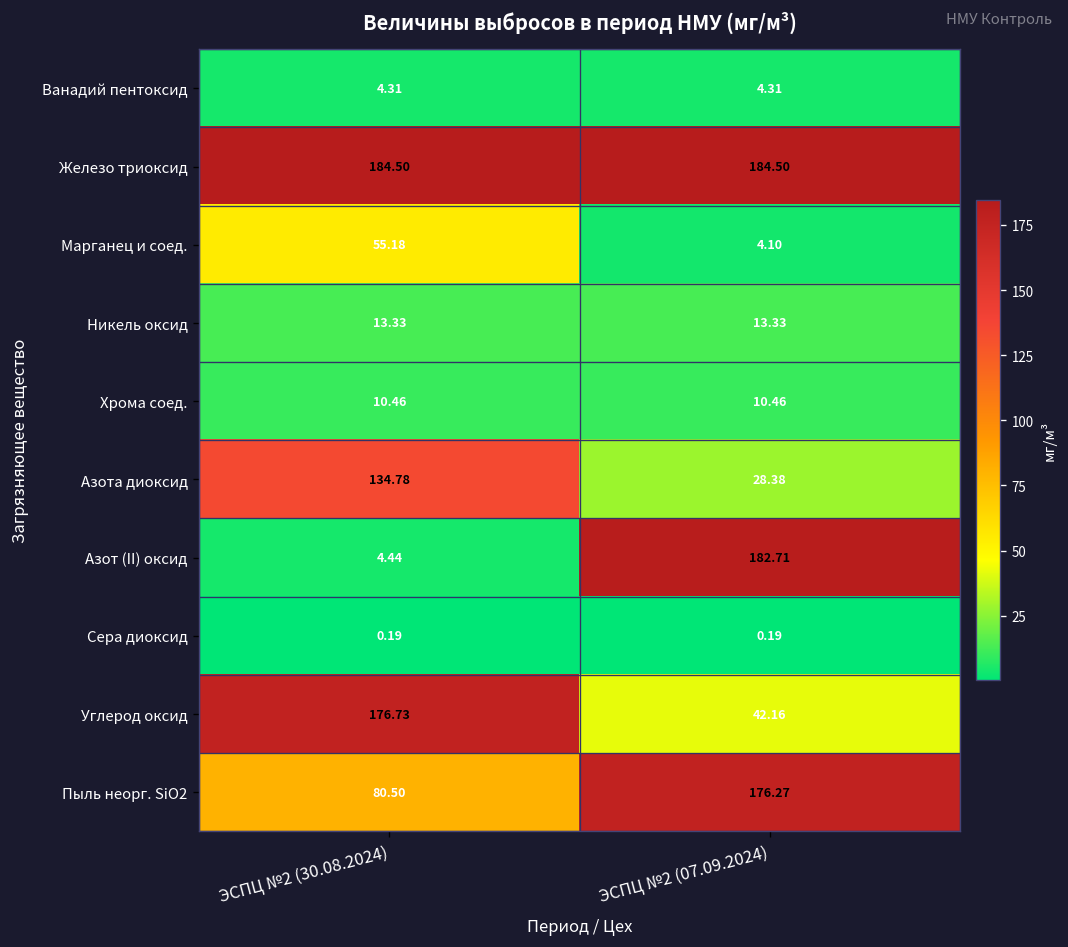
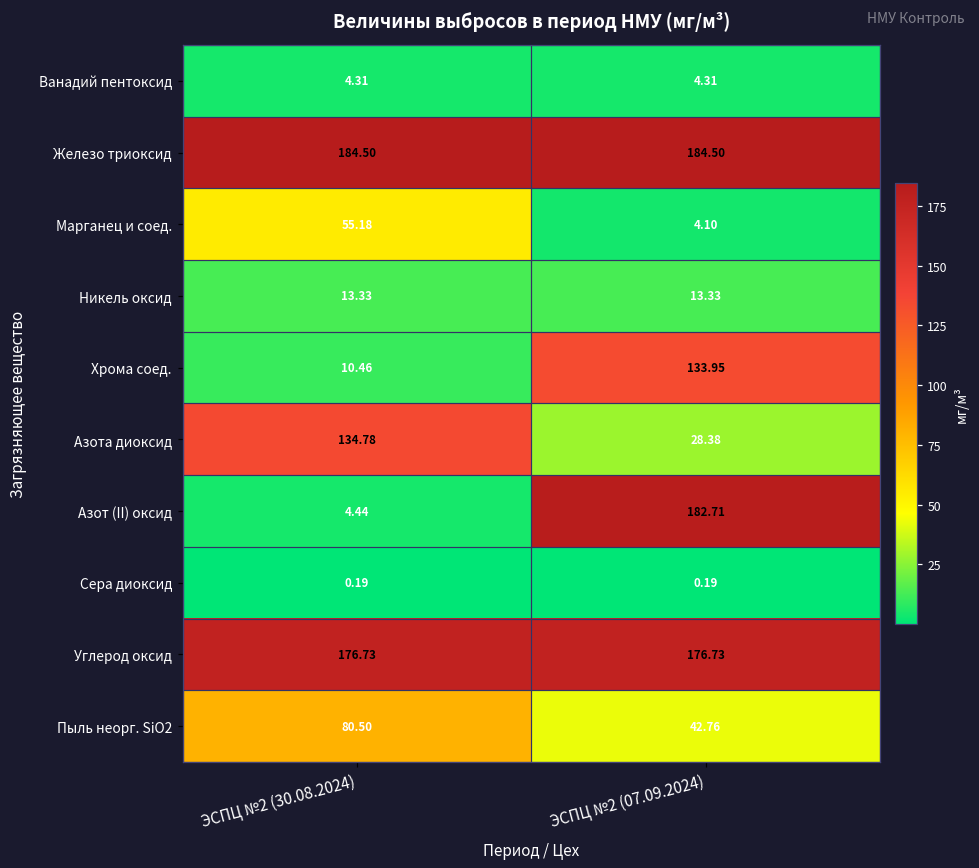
  {
    "Ванадий пентоксид": {
      "ЭСПЦ №2 (30.08.2024)": 4.31,
      "ЭСПЦ №2 (07.09.2024)": 4.31
    },
    "Железо триоксид": {
      "ЭСПЦ №2 (30.08.2024)": 184.50,
      "ЭСПЦ №2 (07.09.2024)": 184.50
    },
    "Марганец и соед.": {
      "ЭСПЦ №2 (30.08.2024)": 55.18,
      "ЭСПЦ №2 (07.09.2024)": 4.10
    },
    "Никель оксид": {
      "ЭСПЦ №2 (30.08.2024)": 13.33,
      "ЭСПЦ №2 (07.09.2024)": 13.33
    },
    "Хрома соед.": {
      "ЭСПЦ №2 (30.08.2024)": 10.46,
-     "ЭСПЦ №2 (07.09.2024)": 10.46
+     "ЭСПЦ №2 (07.09.2024)": 133.95
    },
    "Азота диоксид": {
      "ЭСПЦ №2 (30.08.2024)": 134.78,
      "ЭСПЦ №2 (07.09.2024)": 28.38
    },
    "Азот (II) оксид": {
      "ЭСПЦ №2 (30.08.2024)": 4.44,
      "ЭСПЦ №2 (07.09.2024)": 182.71
    },
    "Сера диоксид": {
      "ЭСПЦ №2 (30.08.2024)": 0.19,
      "ЭСПЦ №2 (07.09.2024)": 0.19
    },
    "Углерод оксид": {
      "ЭСПЦ №2 (30.08.2024)": 176.73,
-     "ЭСПЦ №2 (07.09.2024)": 42.16
+     "ЭСПЦ №2 (07.09.2024)": 176.73
    },
    "Пыль неорг. SiO2": {
      "ЭСПЦ №2 (30.08.2024)": 80.50,
-     "ЭСПЦ №2 (07.09.2024)": 176.27
+     "ЭСПЦ №2 (07.09.2024)": 42.76
    }
  }
